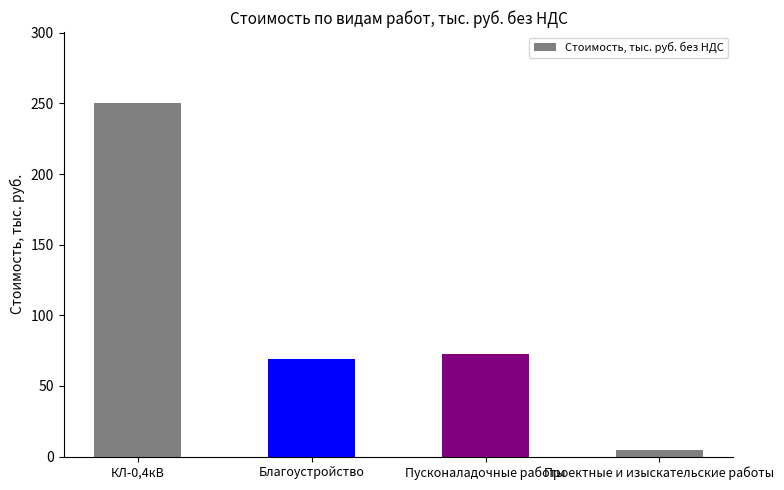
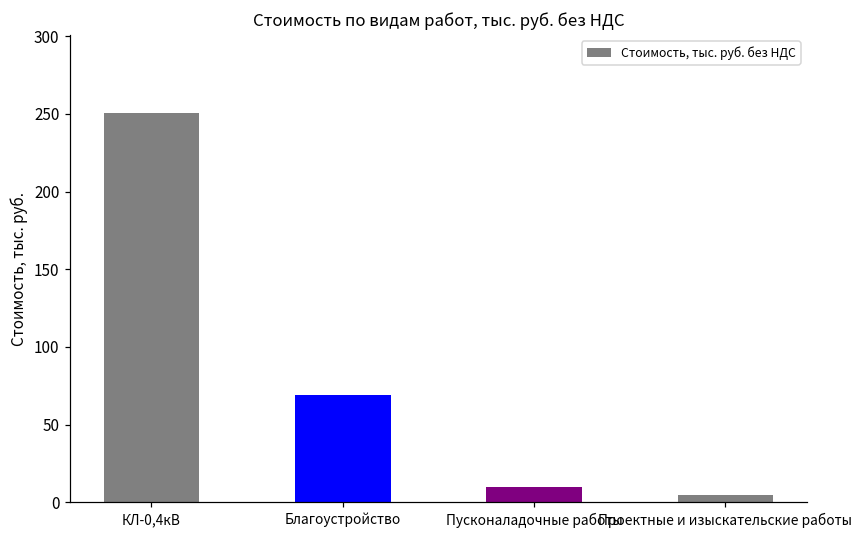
  {
    "КЛ-0,4кВ": 250,
    "Благоустройство": 69,
-   "Пусконаладочные работы": 73,
+   "Пусконаладочные работы": 10,
    "Проектные и изыскательские работы": 5
  }
